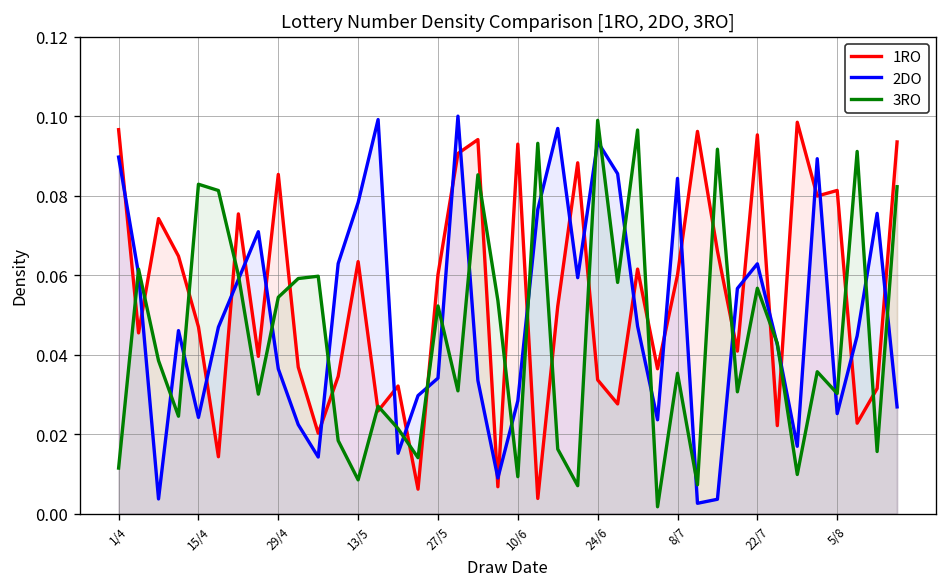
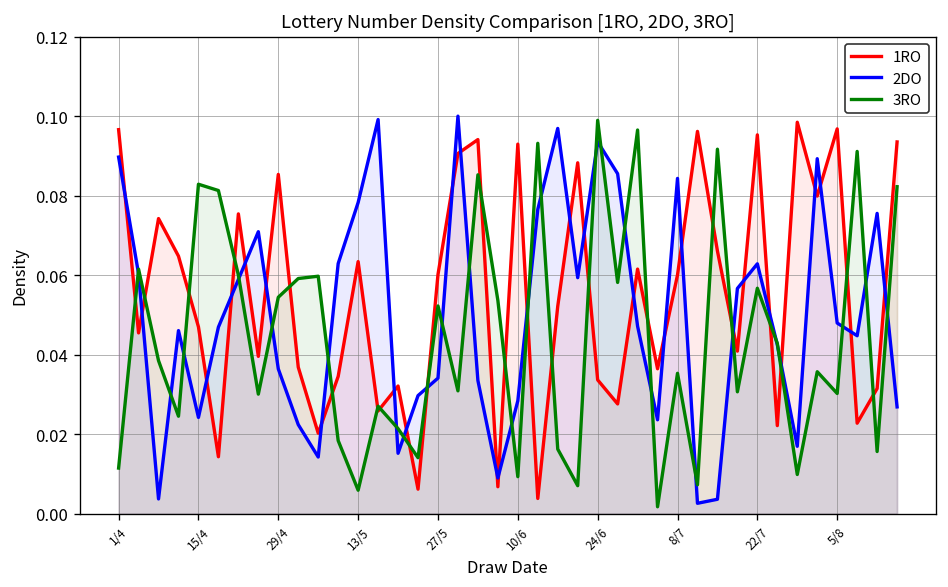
  {
    "1RO": {
      "1/4": 0.097,
      "15/4": 0.047,
      "29/4": 0.085,
      "13/5": 0.063,
      "27/5": 0.060,
      "10/6": 0.093,
      "24/6": 0.034,
      "8/7": 0.060,
      "22/7": 0.095,
-     "5/8": 0.081
+     "5/8": 0.097
    },
    "2DO": {
      "1/4": 0.090,
      "15/4": 0.024,
      "29/4": 0.036,
      "13/5": 0.078,
      "27/5": 0.034,
      "10/6": 0.028,
      "24/6": 0.094,
      "8/7": 0.084,
      "22/7": 0.063,
-     "5/8": 0.025
+     "5/8": 0.048
    },
    "3RO": {
      "1/4": 0.011,
      "15/4": 0.083,
      "29/4": 0.054,
-     "13/5": 0.009,
+     "13/5": 0.006,
      "27/5": 0.052,
      "10/6": 0.009,
      "24/6": 0.099,
      "8/7": 0.035,
      "22/7": 0.057,
      "5/8": 0.030
    }
  }
